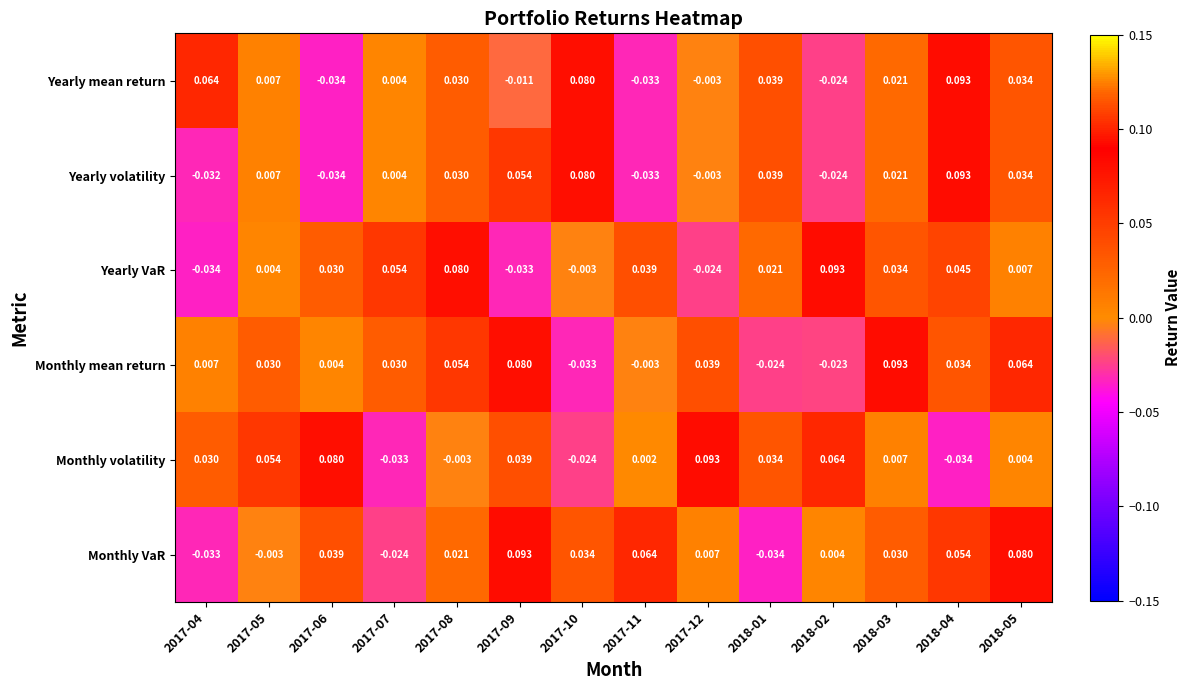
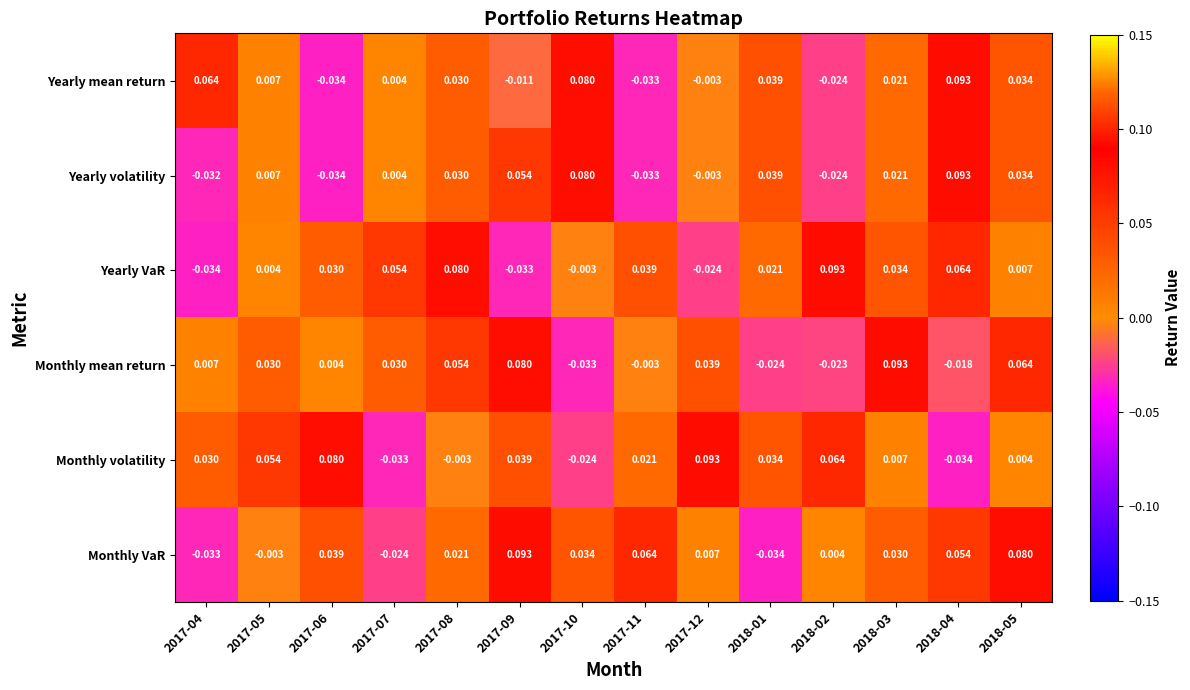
  {
    "Yearly mean return": {
      "2017-04": 0.064,
      "2017-05": 0.007,
      "2017-06": -0.034,
      "2017-07": 0.004,
      "2017-08": 0.030,
      "2017-09": -0.011,
      "2017-10": 0.080,
      "2017-11": -0.033,
      "2017-12": -0.003,
      "2018-01": 0.039,
      "2018-02": -0.024,
      "2018-03": 0.021,
      "2018-04": 0.093,
      "2018-05": 0.034
    },
    "Yearly volatility": {
      "2017-04": -0.032,
      "2017-05": 0.007,
      "2017-06": -0.034,
      "2017-07": 0.004,
      "2017-08": 0.030,
      "2017-09": 0.054,
      "2017-10": 0.080,
      "2017-11": -0.033,
      "2017-12": -0.003,
      "2018-01": 0.039,
      "2018-02": -0.024,
      "2018-03": 0.021,
      "2018-04": 0.093,
      "2018-05": 0.034
    },
    "Yearly VaR": {
      "2017-04": -0.034,
      "2017-05": 0.004,
      "2017-06": 0.030,
      "2017-07": 0.054,
      "2017-08": 0.080,
      "2017-09": -0.033,
      "2017-10": -0.003,
      "2017-11": 0.039,
      "2017-12": -0.024,
      "2018-01": 0.021,
      "2018-02": 0.093,
      "2018-03": 0.034,
-     "2018-04": 0.045,
+     "2018-04": 0.064,
      "2018-05": 0.007
    },
    "Monthly mean return": {
      "2017-04": 0.007,
      "2017-05": 0.030,
      "2017-06": 0.004,
      "2017-07": 0.030,
      "2017-08": 0.054,
      "2017-09": 0.080,
      "2017-10": -0.033,
      "2017-11": -0.003,
      "2017-12": 0.039,
      "2018-01": -0.024,
      "2018-02": -0.023,
      "2018-03": 0.093,
-     "2018-04": 0.034,
+     "2018-04": -0.018,
      "2018-05": 0.064
    },
    "Monthly volatility": {
      "2017-04": 0.030,
      "2017-05": 0.054,
      "2017-06": 0.080,
      "2017-07": -0.033,
      "2017-08": -0.003,
      "2017-09": 0.039,
      "2017-10": -0.024,
-     "2017-11": 0.002,
+     "2017-11": 0.021,
      "2017-12": 0.093,
      "2018-01": 0.034,
      "2018-02": 0.064,
      "2018-03": 0.007,
      "2018-04": -0.034,
      "2018-05": 0.004
    },
    "Monthly VaR": {
      "2017-04": -0.033,
      "2017-05": -0.003,
      "2017-06": 0.039,
      "2017-07": -0.024,
      "2017-08": 0.021,
      "2017-09": 0.093,
      "2017-10": 0.034,
      "2017-11": 0.064,
      "2017-12": 0.007,
      "2018-01": -0.034,
      "2018-02": 0.004,
      "2018-03": 0.030,
      "2018-04": 0.054,
      "2018-05": 0.080
    }
  }
